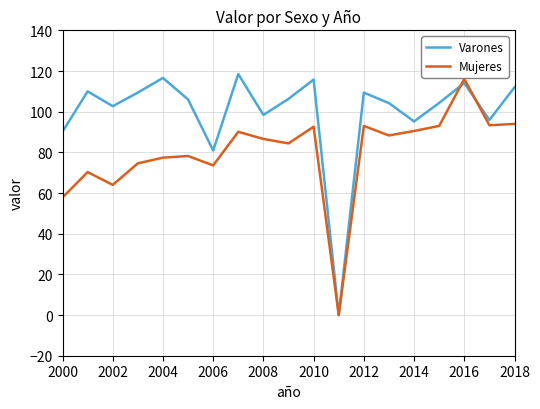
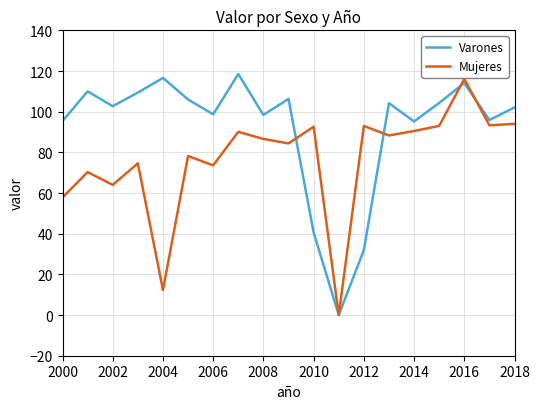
  {
    "Varones": {
-     "2000": 90,
+     "2000": 95,
      "2002": 103,
      "2004": 117,
-     "2006": 81,
+     "2006": 99,
      "2008": 98,
-     "2010": 116,
-     "2012": 109,
+     "2010": 41,
+     "2012": 32,
      "2014": 95,
      "2016": 114,
-     "2018": 112
+     "2018": 102
    },
    "Mujeres": {
      "2000": 58,
      "2002": 64,
-     "2004": 77,
+     "2004": 12,
      "2006": 74,
      "2008": 87,
      "2010": 93,
      "2012": 93,
      "2014": 91,
      "2016": 116,
      "2018": 94
    }
  }
